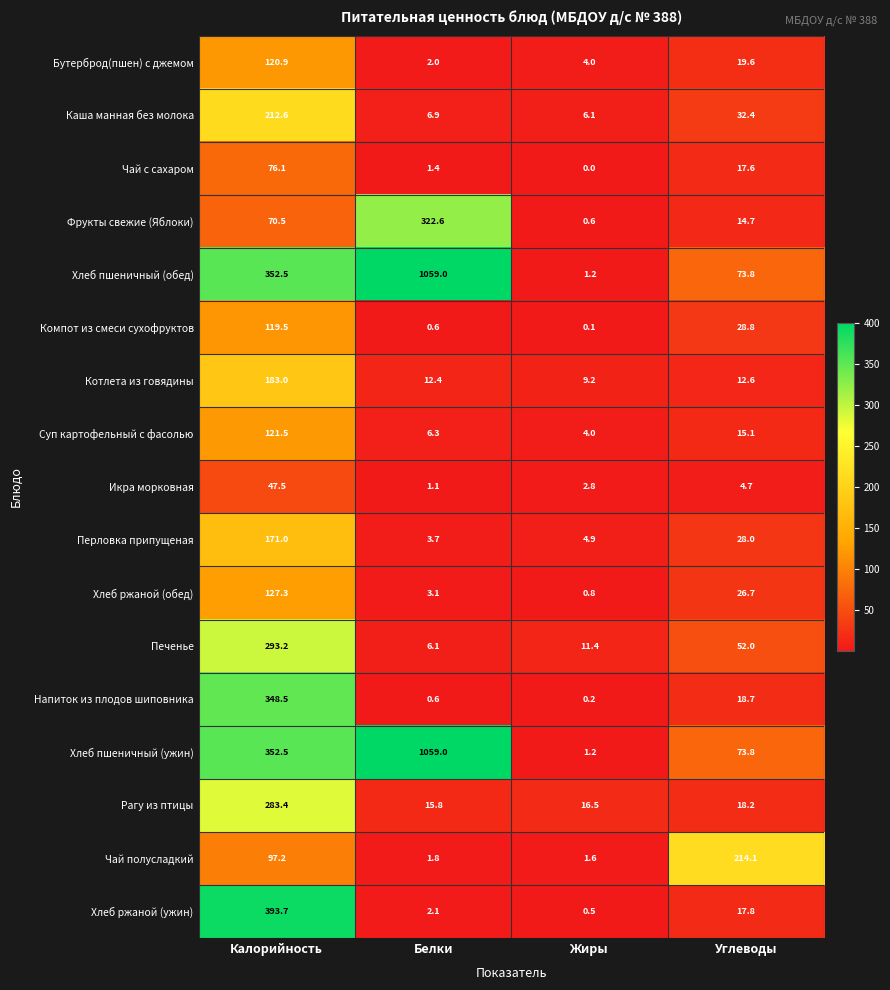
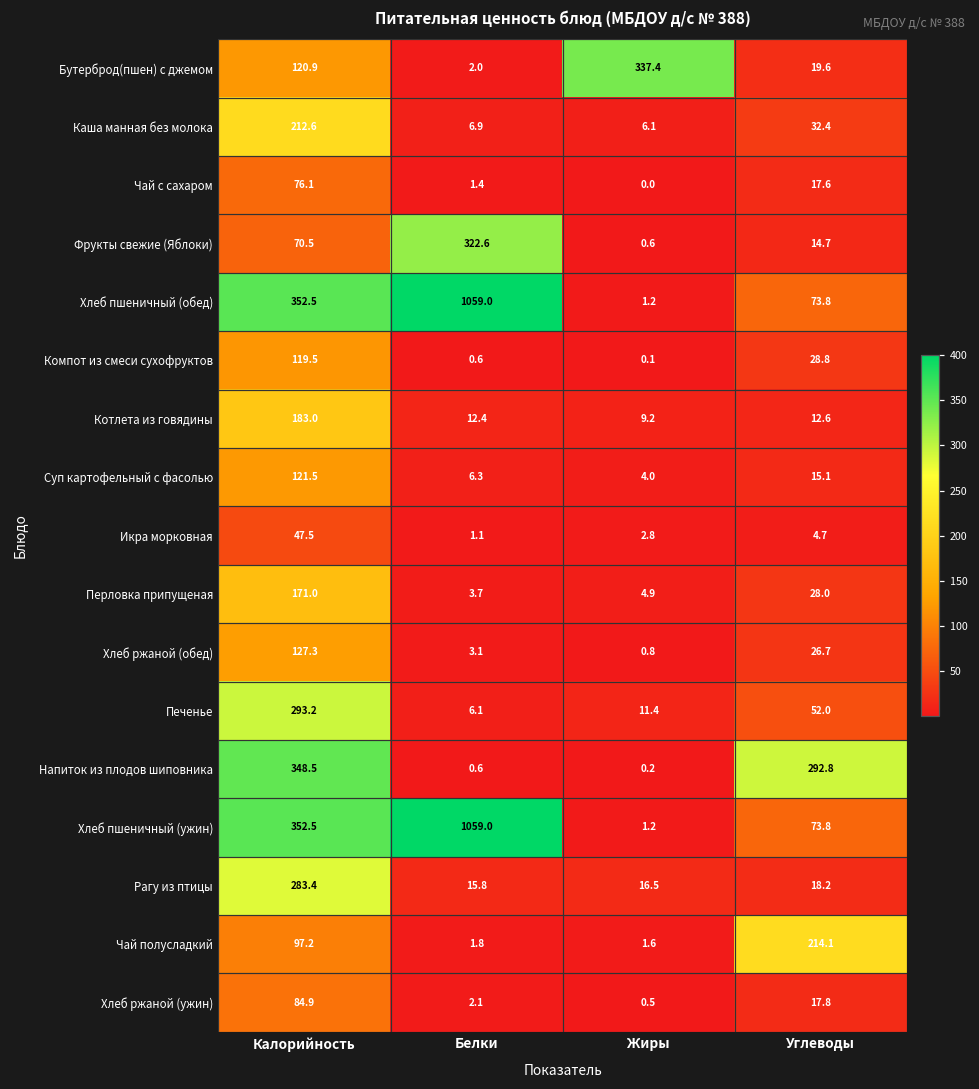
  {
    "Бутерброд(пшен) с джемом": {
      "Калорийность": 120.9,
      "Белки": 2.0,
-     "Жиры": 4.0,
+     "Жиры": 337.4,
      "Углеводы": 19.6
    },
    "Каша манная без молока": {
      "Калорийность": 212.6,
      "Белки": 6.9,
      "Жиры": 6.1,
      "Углеводы": 32.4
    },
    "Чай с сахаром": {
      "Калорийность": 76.1,
      "Белки": 1.4,
      "Жиры": 0.0,
      "Углеводы": 17.6
    },
    "Фрукты свежие (Яблоки)": {
      "Калорийность": 70.5,
      "Белки": 322.6,
      "Жиры": 0.6,
      "Углеводы": 14.7
    },
    "Хлеб пшеничный (обед)": {
      "Калорийность": 352.5,
      "Белки": 1059.0,
      "Жиры": 1.2,
      "Углеводы": 73.8
    },
    "Компот из смеси сухофруктов": {
      "Калорийность": 119.5,
      "Белки": 0.6,
      "Жиры": 0.1,
      "Углеводы": 28.8
    },
    "Котлета из говядины": {
      "Калорийность": 183.0,
      "Белки": 12.4,
      "Жиры": 9.2,
      "Углеводы": 12.6
    },
    "Суп картофельный с фасолью": {
      "Калорийность": 121.5,
      "Белки": 6.3,
      "Жиры": 4.0,
      "Углеводы": 15.1
    },
    "Икра морковная": {
      "Калорийность": 47.5,
      "Белки": 1.1,
      "Жиры": 2.8,
      "Углеводы": 4.7
    },
    "Перловка припущеная": {
      "Калорийность": 171.0,
      "Белки": 3.7,
      "Жиры": 4.9,
      "Углеводы": 28.0
    },
    "Хлеб ржаной (обед)": {
      "Калорийность": 127.3,
      "Белки": 3.1,
      "Жиры": 0.8,
      "Углеводы": 26.7
    },
    "Печенье": {
      "Калорийность": 293.2,
      "Белки": 6.1,
      "Жиры": 11.4,
      "Углеводы": 52.0
    },
    "Напиток из плодов шиповника": {
      "Калорийность": 348.5,
      "Белки": 0.6,
      "Жиры": 0.2,
-     "Углеводы": 18.7
+     "Углеводы": 292.8
    },
    "Хлеб пшеничный (ужин)": {
      "Калорийность": 352.5,
      "Белки": 1059.0,
      "Жиры": 1.2,
      "Углеводы": 73.8
    },
    "Рагу из птицы": {
      "Калорийность": 283.4,
      "Белки": 15.8,
      "Жиры": 16.5,
      "Углеводы": 18.2
    },
    "Чай полусладкий": {
      "Калорийность": 97.2,
      "Белки": 1.8,
      "Жиры": 1.6,
      "Углеводы": 214.1
    },
    "Хлеб ржаной (ужин)": {
-     "Калорийность": 393.7,
+     "Калорийность": 84.9,
      "Белки": 2.1,
      "Жиры": 0.5,
      "Углеводы": 17.8
    }
  }
